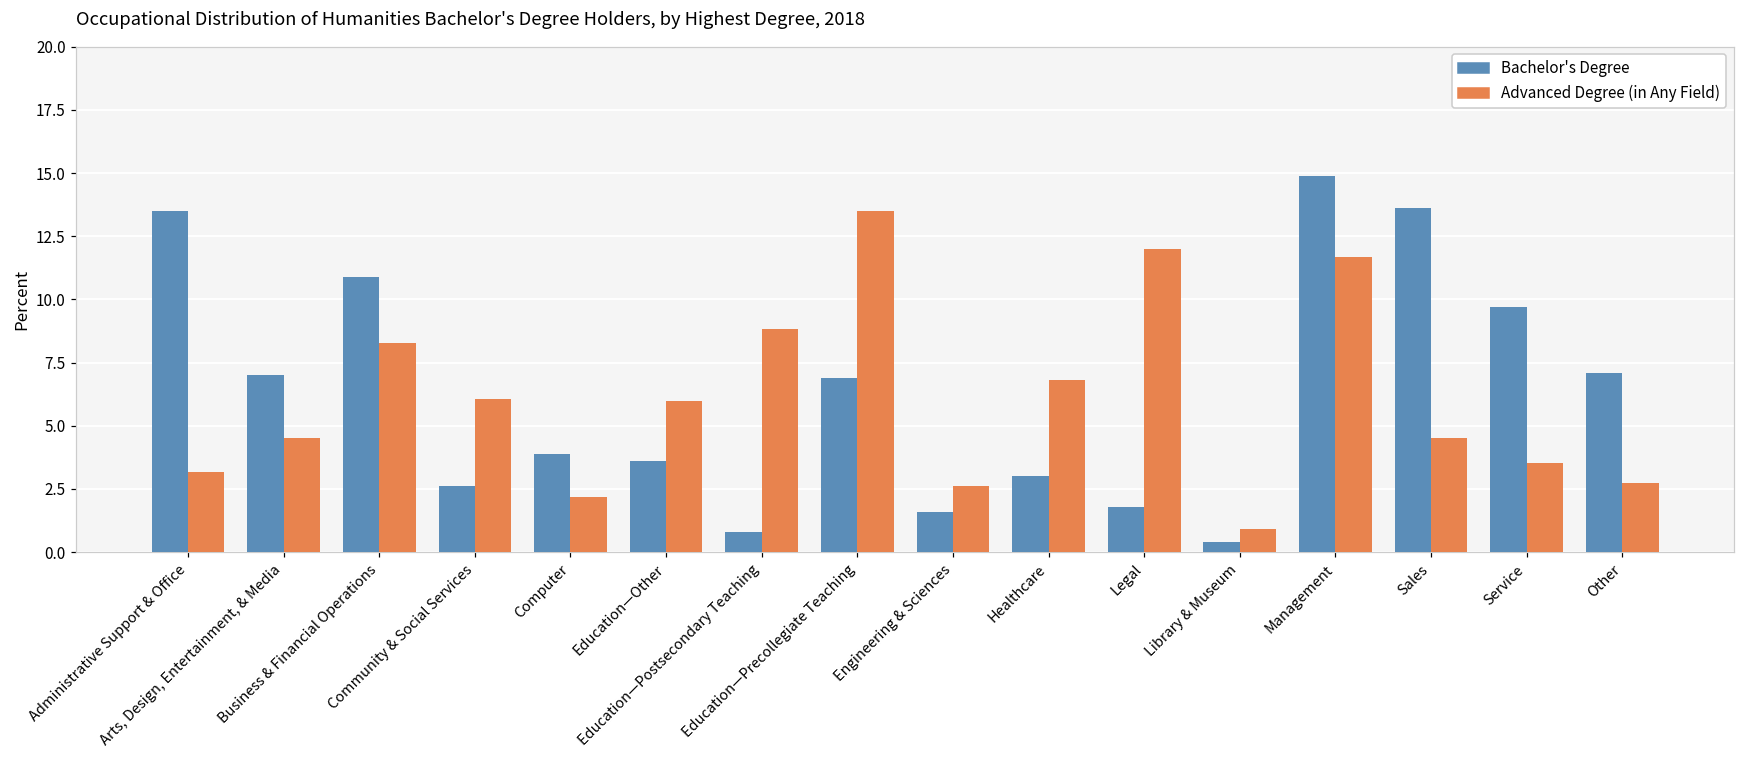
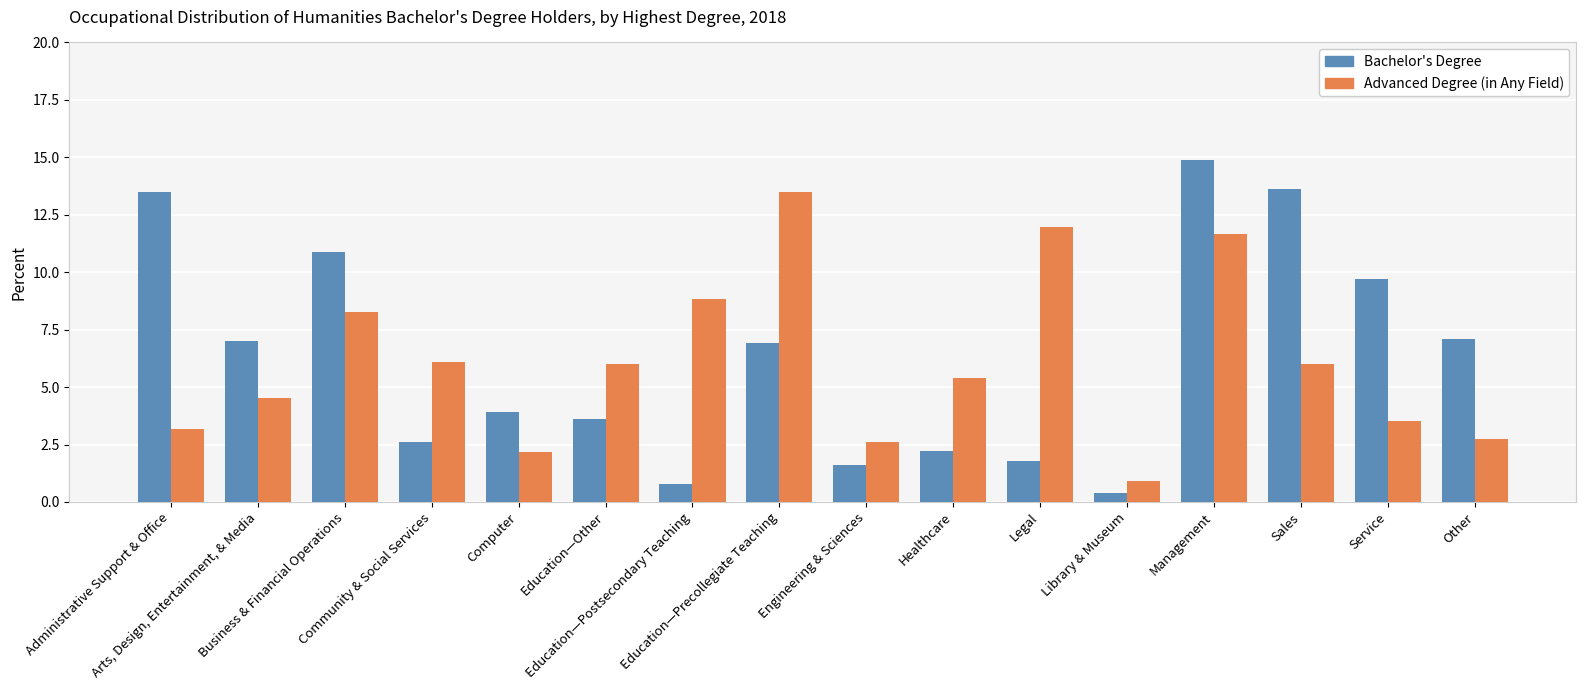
  {
    "Bachelor's Degree": {
      "Administrative Support & Office": 13.5,
      "Arts, Design, Entertainment, & Media": 7.0,
      "Business & Financial Operations": 10.9,
      "Community & Social Services": 2.6,
      "Computer": 3.9,
      "Education—Other": 3.6,
      "Education—Postsecondary Teaching": 0.8,
      "Education—Precollegiate Teaching": 6.9,
      "Engineering & Sciences": 1.6,
-     "Healthcare": 3.0,
+     "Healthcare": 2.2,
      "Legal": 1.8,
      "Library & Museum": 0.4,
      "Management": 14.9,
      "Sales": 13.6,
      "Service": 9.7,
      "Other": 7.1
    },
    "Advanced Degree (in Any Field)": {
      "Administrative Support & Office": 3.2,
      "Arts, Design, Entertainment, & Media": 4.5,
      "Business & Financial Operations": 8.3,
      "Community & Social Services": 6.1,
      "Computer": 2.2,
      "Education—Other": 6.0,
      "Education—Postsecondary Teaching": 8.8,
      "Education—Precollegiate Teaching": 13.5,
      "Engineering & Sciences": 2.6,
-     "Healthcare": 6.8,
+     "Healthcare": 5.4,
      "Legal": 12.0,
      "Library & Museum": 0.9,
      "Management": 11.7,
-     "Sales": 4.5,
+     "Sales": 6.0,
      "Service": 3.5,
      "Other": 2.7
    }
  }
